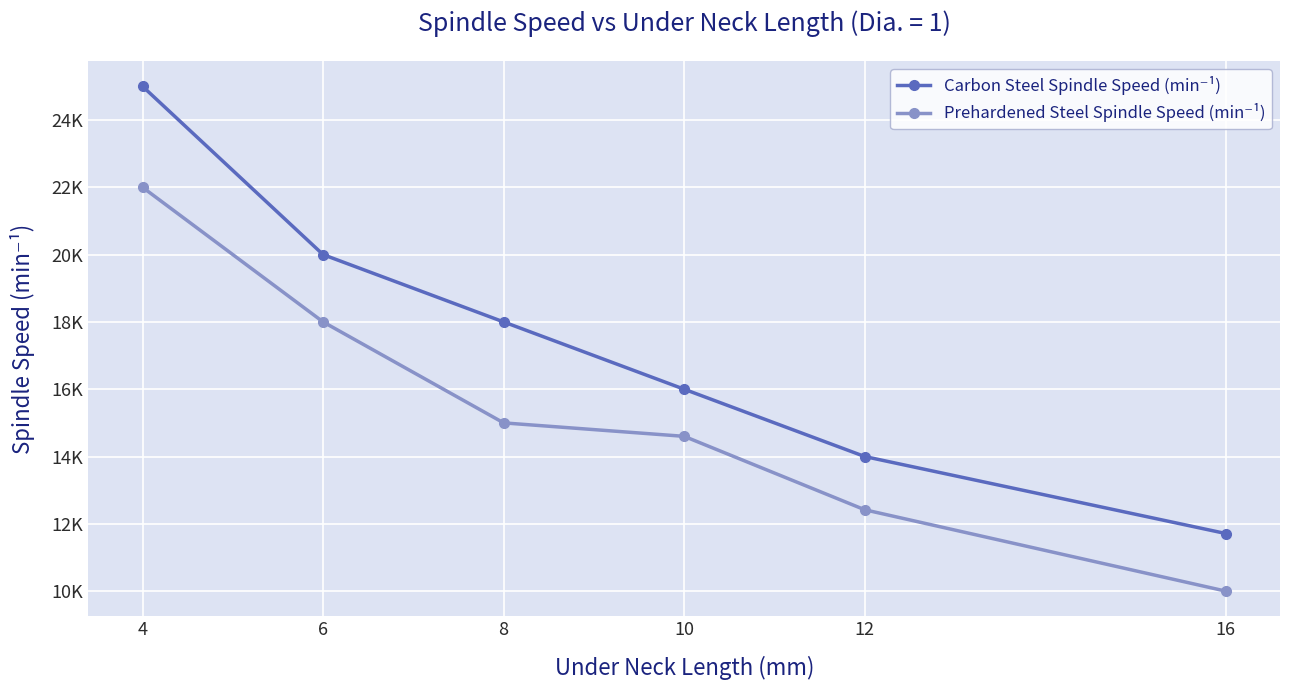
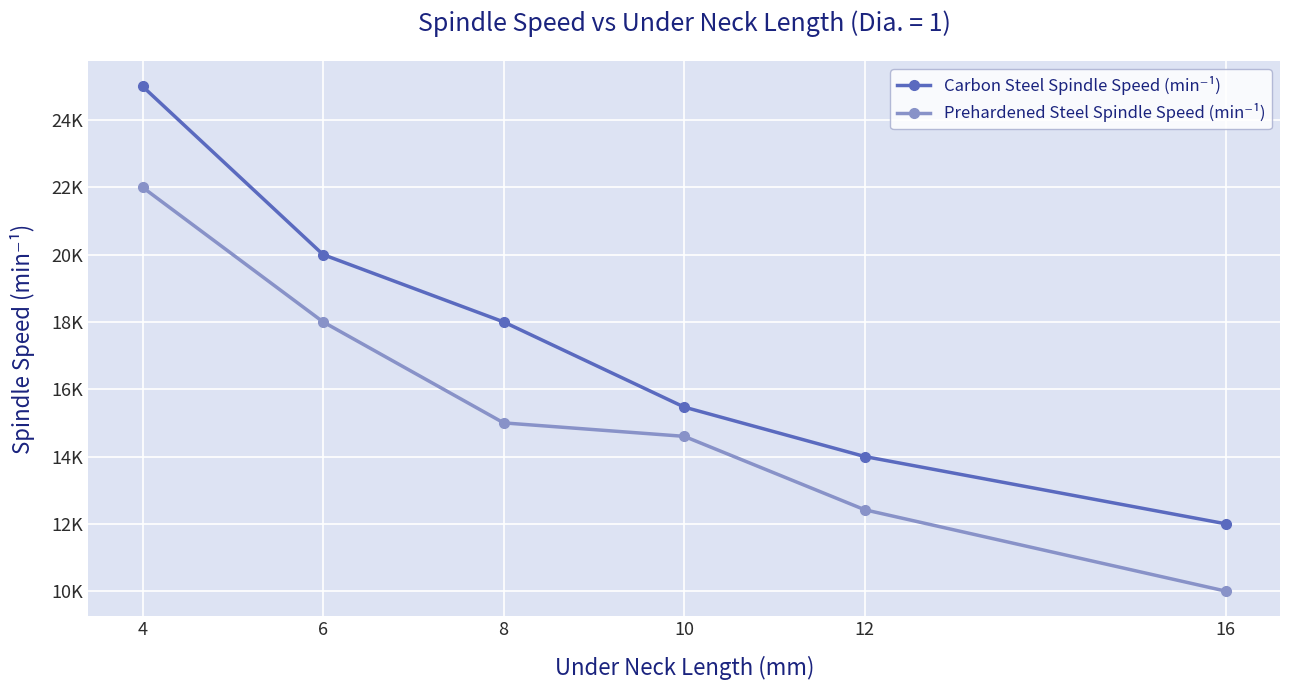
  {
    "Carbon Steel Spindle Speed (min⁻¹)": {
      "4": 25000,
      "6": 20000,
      "8": 18000,
-     "10": 16000,
+     "10": 15500,
      "12": 14000,
-     "16": 11700
+     "16": 12000
    },
    "Prehardened Steel Spindle Speed (min⁻¹)": {
      "4": 22000,
      "6": 18000,
      "8": 15000,
      "10": 14600,
      "12": 12400,
      "16": 10000
    }
  }
